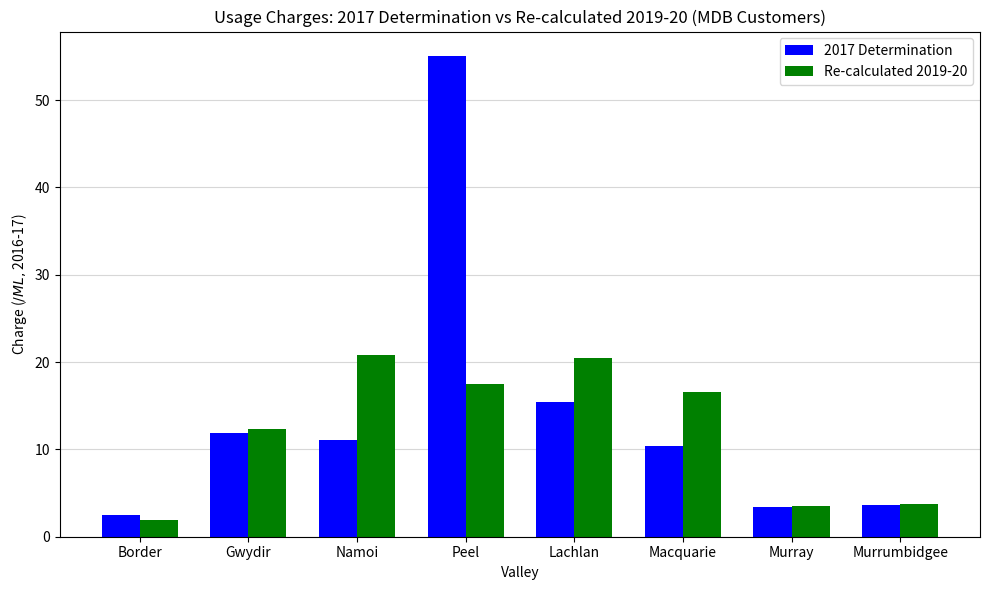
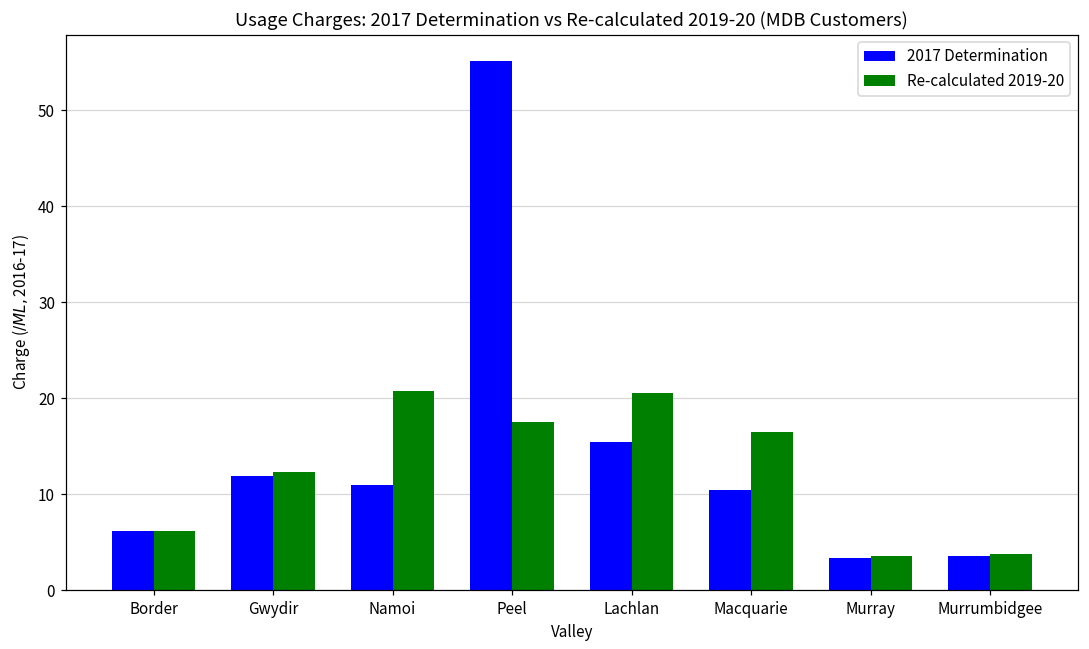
  {
    "2017 Determination": {
-     "Border": 2,
+     "Border": 6,
      "Gwydir": 12,
      "Namoi": 11,
      "Peel": 55,
      "Lachlan": 15,
      "Macquarie": 10,
      "Murray": 3,
      "Murrumbidgee": 4
    },
    "Re-calculated 2019-20": {
-     "Border": 2,
+     "Border": 6,
      "Gwydir": 12,
      "Namoi": 21,
      "Peel": 18,
      "Lachlan": 21,
      "Macquarie": 17,
      "Murray": 4,
      "Murrumbidgee": 4
    }
  }
